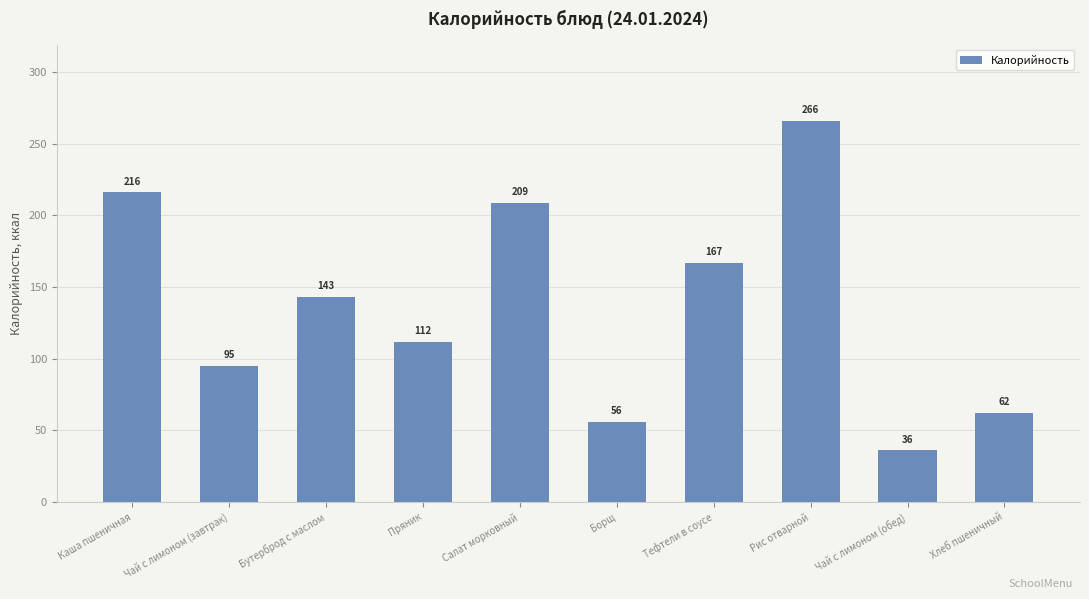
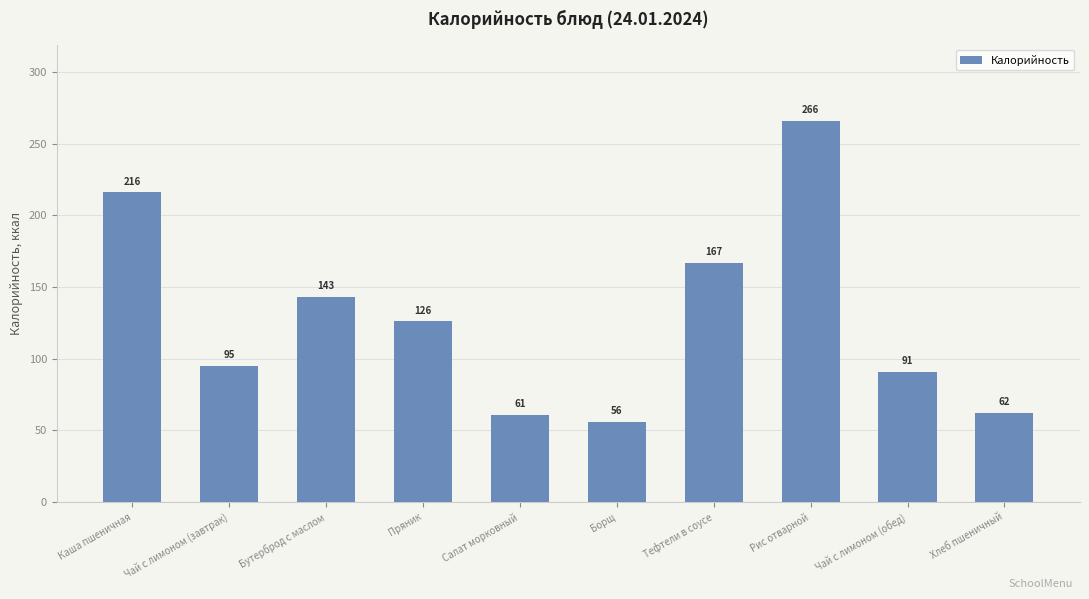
  {
    "Каша пшеничная": 216,
    "Чай с лимоном (завтрак)": 95,
    "Бутерброд с маслом": 143,
-   "Пряник": 112,
-   "Салат морковный": 209,
+   "Пряник": 126,
+   "Салат морковный": 61,
    "Борщ": 56,
    "Тефтели в соусе": 167,
    "Рис отварной": 266,
-   "Чай с лимоном (обед)": 36,
+   "Чай с лимоном (обед)": 91,
    "Хлеб пшеничный": 62
  }
